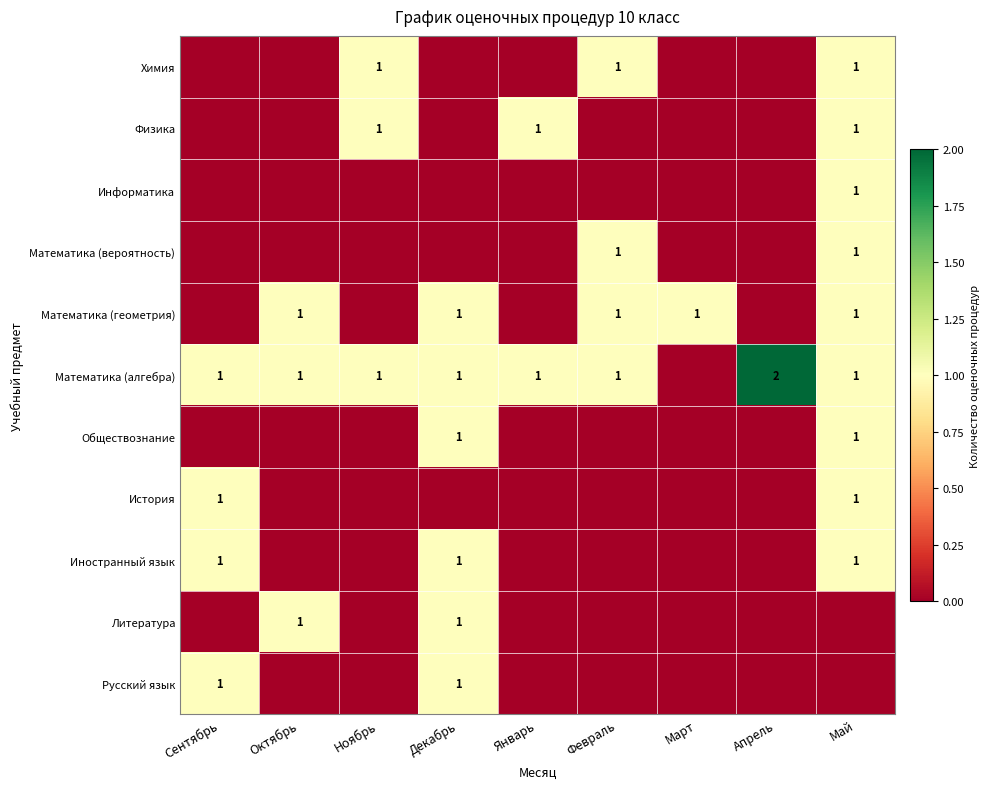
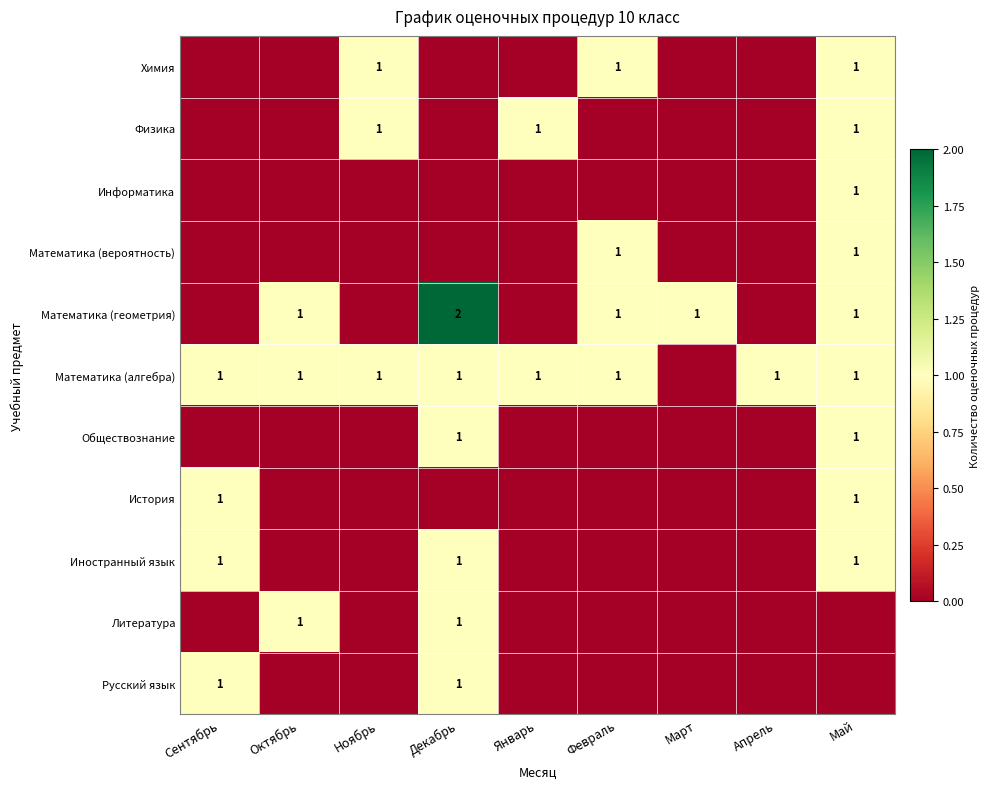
  {
    "Химия": {
      "Ноябрь": 1,
      "Февраль": 1,
      "Май": 1
    },
    "Физика": {
      "Ноябрь": 1,
      "Январь": 1,
      "Май": 1
    },
    "Информатика": {
      "Май": 1
    },
    "Математика (вероятность)": {
      "Февраль": 1,
      "Май": 1
    },
    "Математика (геометрия)": {
      "Октябрь": 1,
-     "Декабрь": 1,
+     "Декабрь": 2,
      "Февраль": 1,
      "Март": 1,
      "Май": 1
    },
    "Математика (алгебра)": {
      "Сентябрь": 1,
      "Октябрь": 1,
      "Ноябрь": 1,
      "Декабрь": 1,
      "Январь": 1,
      "Февраль": 1,
-     "Апрель": 2,
+     "Апрель": 1,
      "Май": 1
    },
    "Обществознание": {
      "Декабрь": 1,
      "Май": 1
    },
    "История": {
      "Сентябрь": 1,
      "Май": 1
    },
    "Иностранный язык": {
      "Сентябрь": 1,
      "Декабрь": 1,
      "Май": 1
    },
    "Литература": {
      "Октябрь": 1,
      "Декабрь": 1
    },
    "Русский язык": {
      "Сентябрь": 1,
      "Декабрь": 1
    }
  }
